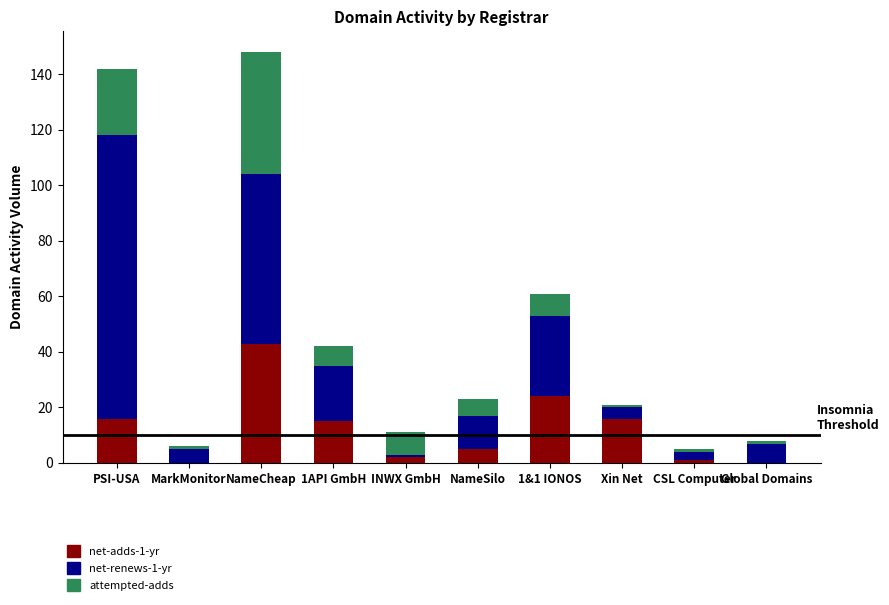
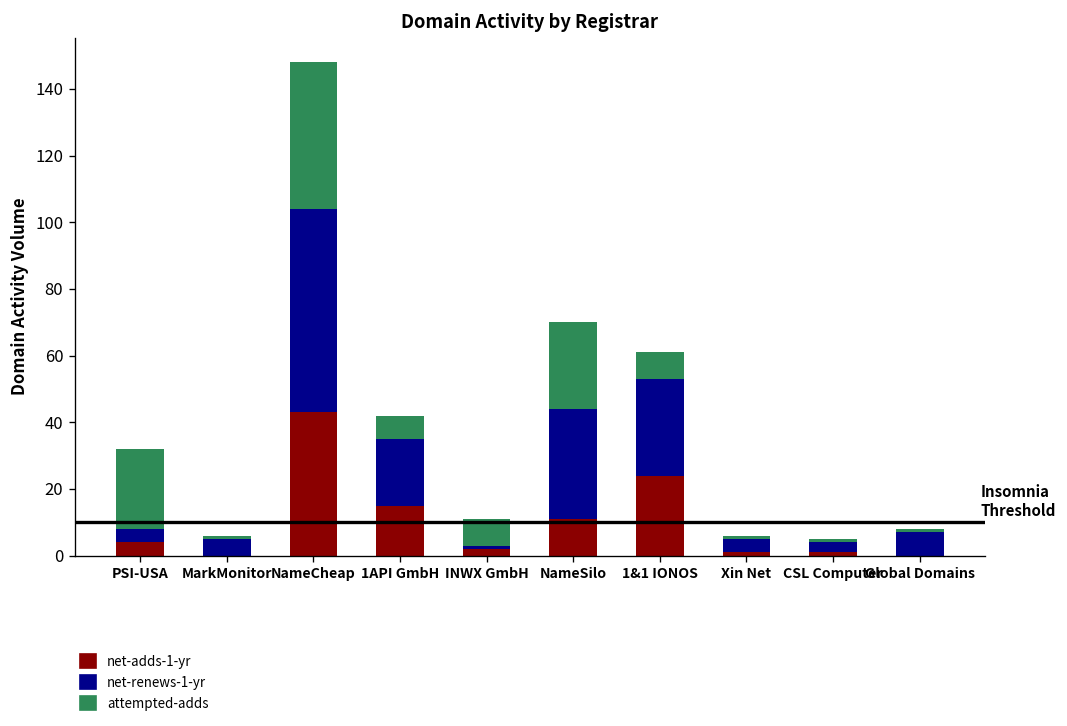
  {
    "net-adds-1-yr": {
-     "PSI-USA": 16,
+     "PSI-USA": 4,
      "MarkMonitor": 0,
      "NameCheap": 43,
      "1API GmbH": 15,
      "INWX GmbH": 2,
-     "NameSilo": 5,
+     "NameSilo": 11,
      "1&1 IONOS": 24,
-     "Xin Net": 16
+     "Xin Net": 1
    },
    "net-renews-1-yr": {
-     "PSI-USA": 102,
+     "PSI-USA": 4,
      "MarkMonitor": 5,
      "NameCheap": 61,
      "1API GmbH": 20,
      "INWX GmbH": 1,
-     "NameSilo": 12,
+     "NameSilo": 33,
      "1&1 IONOS": 29,
      "Xin Net": 4
    },
    "attempted-adds": {
      "PSI-USA": 24,
      "MarkMonitor": 1,
      "NameCheap": 44,
      "1API GmbH": 7,
      "INWX GmbH": 8,
-     "NameSilo": 6,
+     "NameSilo": 26,
      "1&1 IONOS": 8,
      "Xin Net": 1
    }
  }
